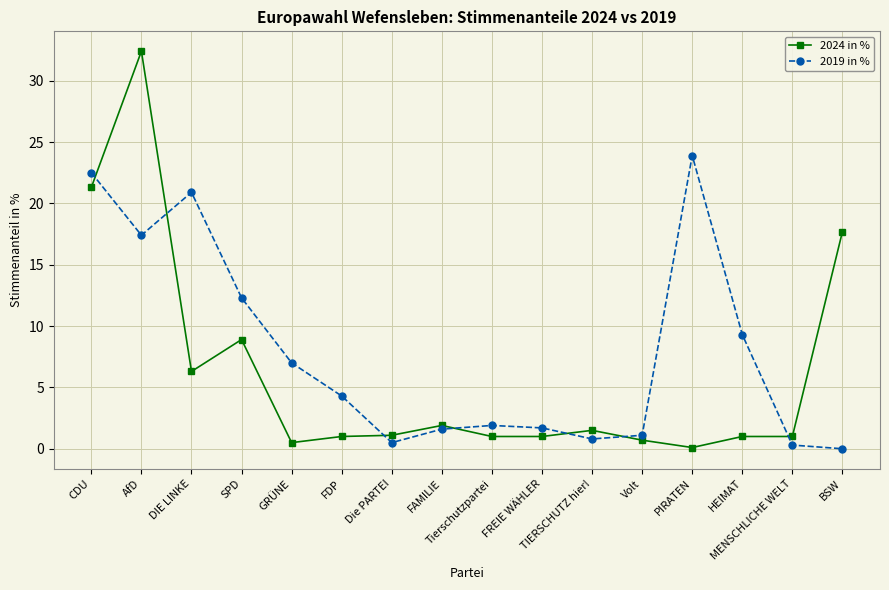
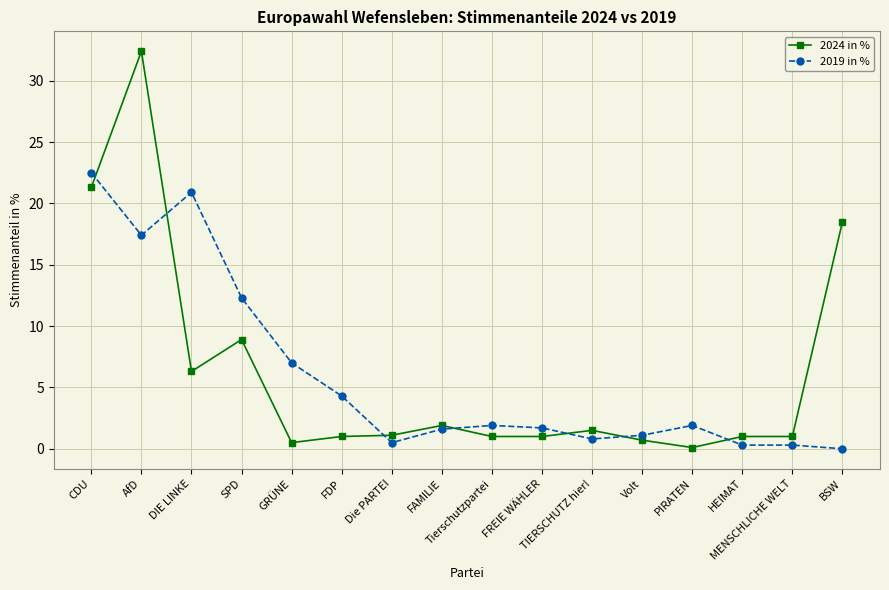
  {
    "2024 in %": {
      "CDU": 21.3,
      "AfD": 32.4,
      "DIE LINKE": 6.3,
      "SPD": 8.9,
      "GRÜNE": 0.5,
      "FDP": 1.0,
      "Die PARTEI": 1.1,
      "FAMILIE": 1.9,
      "Tierschutzpartei": 1.0,
      "FREIE WÄHLER": 1.0,
      "TIERSCHUTZ hier!": 1.5,
      "Volt": 0.7,
      "PIRATEN": 0.1,
      "HEIMAT": 1.0,
      "MENSCHLICHE WELT": 1.0,
-     "BSW": 17.7
+     "BSW": 18.5
    },
    "2019 in %": {
      "CDU": 22.5,
      "AfD": 17.4,
      "DIE LINKE": 20.9,
      "SPD": 12.3,
      "GRÜNE": 7.0,
      "FDP": 4.3,
      "Die PARTEI": 0.5,
      "FAMILIE": 1.6,
      "Tierschutzpartei": 1.9,
      "FREIE WÄHLER": 1.7,
      "TIERSCHUTZ hier!": 0.8,
      "Volt": 1.1,
-     "PIRATEN": 23.9,
-     "HEIMAT": 9.3,
+     "PIRATEN": 1.9,
+     "HEIMAT": 0.3,
      "MENSCHLICHE WELT": 0.3,
      "BSW": 0.0
    }
  }
